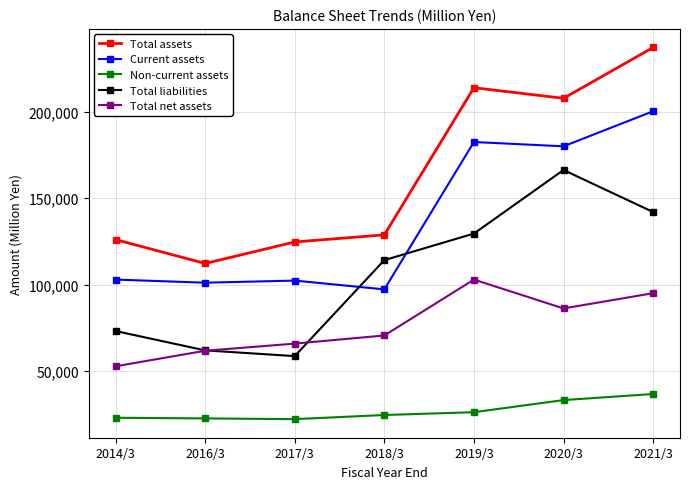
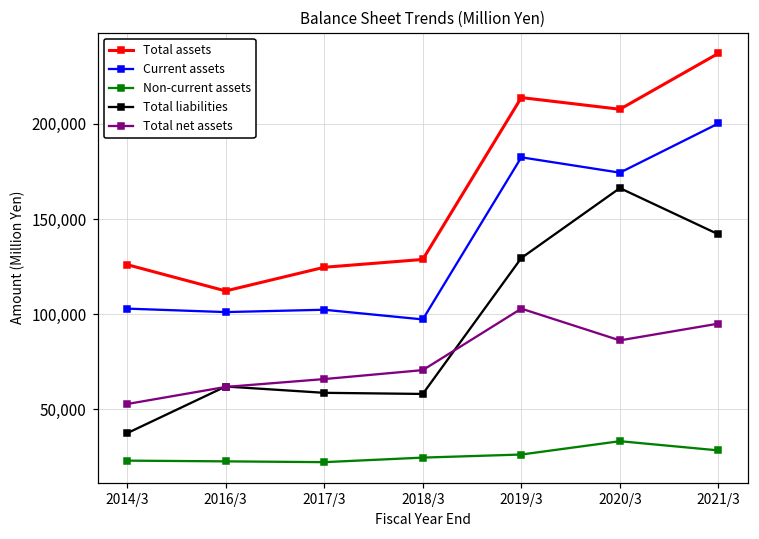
  {
    "Total assets": {
      "2014/3": "126,000",
      "2016/3": "112,000",
      "2017/3": "125,000",
      "2018/3": "129,000",
      "2019/3": "214,000",
      "2020/3": "208,000",
      "2021/3": "237,000"
    },
    "Current assets": {
      "2014/3": "103,000",
      "2016/3": "101,000",
      "2017/3": "102,000",
      "2018/3": "97,000",
      "2019/3": "182,000",
-     "2020/3": "180,000",
+     "2020/3": "174,000",
      "2021/3": "200,000"
    },
    "Non-current assets": {
      "2014/3": "23,000",
      "2016/3": "23,000",
      "2017/3": "22,000",
      "2018/3": "25,000",
      "2019/3": "26,000",
      "2020/3": "33,000",
-     "2021/3": "37,000"
+     "2021/3": "28,000"
    },
    "Total liabilities": {
-     "2014/3": "73,000",
+     "2014/3": "38,000",
      "2017/3": "59,000",
-     "2018/3": "114,000",
+     "2018/3": "58,000",
      "2019/3": "130,000",
      "2020/3": "166,000",
      "2021/3": "142,000"
    },
    "Total net assets": {
      "2014/3": "53,000",
      "2017/3": "66,000",
      "2018/3": "71,000",
      "2019/3": "103,000",
      "2020/3": "86,000",
      "2021/3": "95,000"
    }
  }
